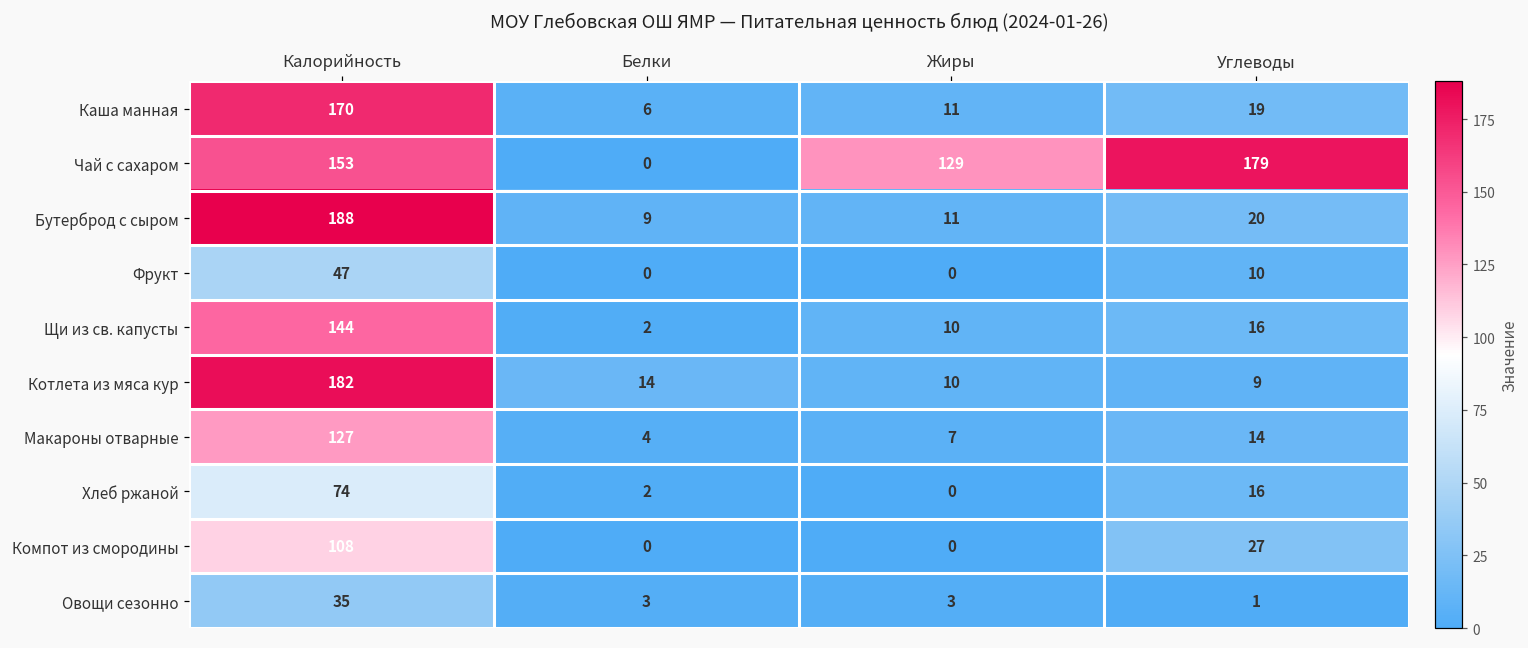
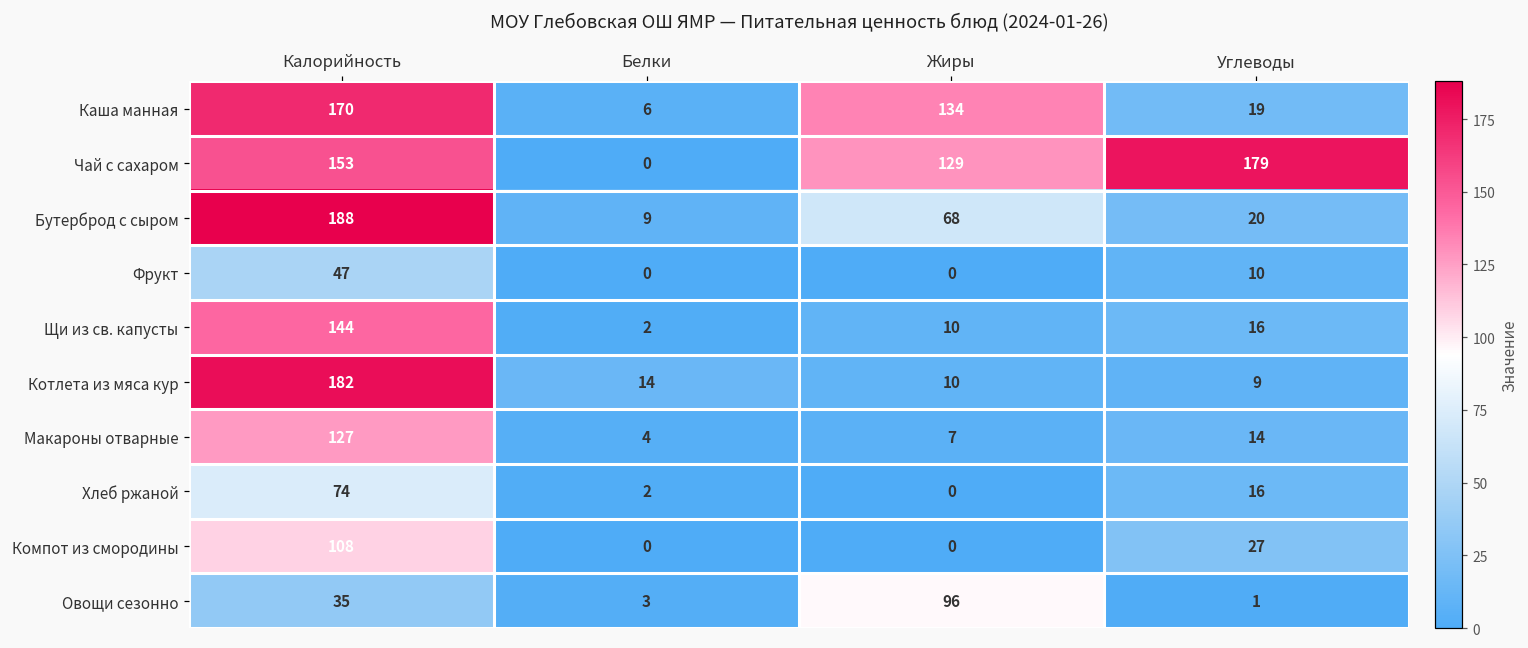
  {
    "Каша манная": {
      "Калорийность": 170,
      "Белки": 6,
-     "Жиры": 11,
+     "Жиры": 134,
      "Углеводы": 19
    },
    "Чай с сахаром": {
      "Калорийность": 153,
      "Белки": 0,
      "Жиры": 129,
      "Углеводы": 179
    },
    "Бутерброд с сыром": {
      "Калорийность": 188,
      "Белки": 9,
-     "Жиры": 11,
+     "Жиры": 68,
      "Углеводы": 20
    },
    "Фрукт": {
      "Калорийность": 47,
      "Белки": 0,
      "Жиры": 0,
      "Углеводы": 10
    },
    "Щи из св. капусты": {
      "Калорийность": 144,
      "Белки": 2,
      "Жиры": 10,
      "Углеводы": 16
    },
    "Котлета из мяса кур": {
      "Калорийность": 182,
      "Белки": 14,
      "Жиры": 10,
      "Углеводы": 9
    },
    "Макароны отварные": {
      "Калорийность": 127,
      "Белки": 4,
      "Жиры": 7,
      "Углеводы": 14
    },
    "Хлеб ржаной": {
      "Калорийность": 74,
      "Белки": 2,
      "Жиры": 0,
      "Углеводы": 16
    },
    "Компот из смородины": {
      "Белки": 0,
      "Жиры": 0,
      "Углеводы": 27
    },
    "Овощи сезонно": {
      "Калорийность": 35,
      "Белки": 3,
-     "Жиры": 3,
+     "Жиры": 96,
      "Углеводы": 1
    }
  }
